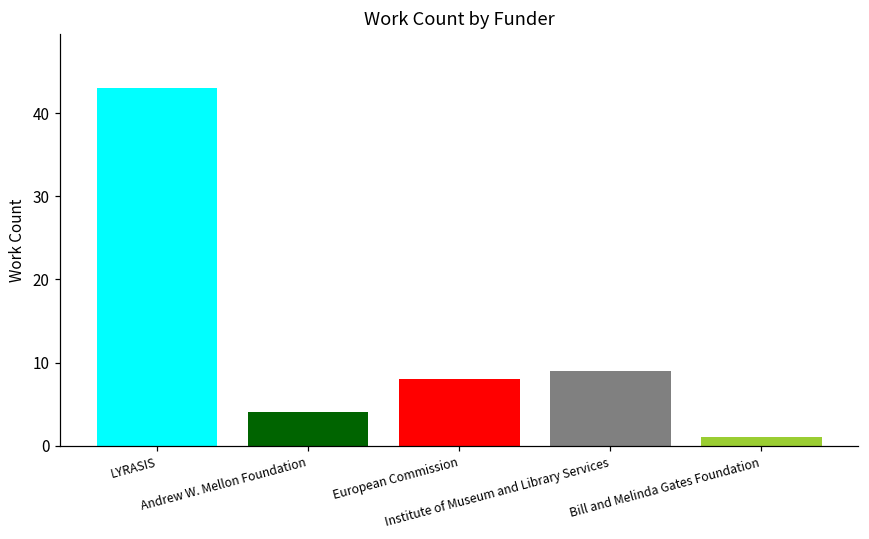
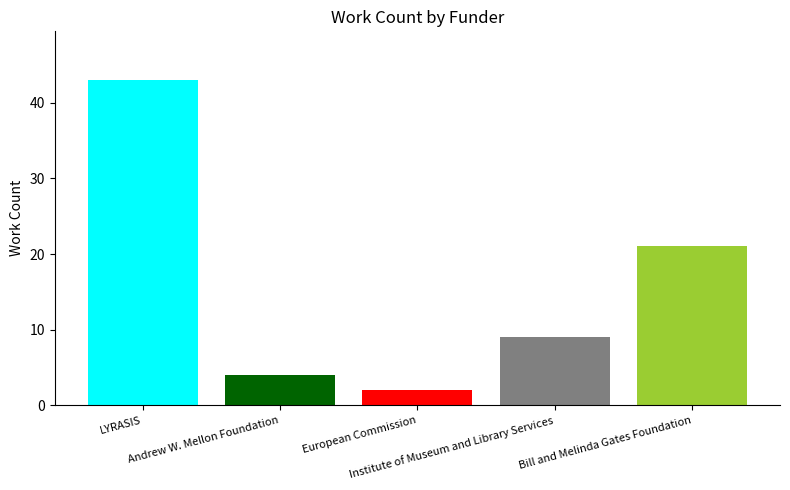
  {
    "LYRASIS": 43,
    "Andrew W. Mellon Foundation": 4,
-   "European Commission": 8,
+   "European Commission": 2,
    "Institute of Museum and Library Services": 9,
-   "Bill and Melinda Gates Foundation": 1
+   "Bill and Melinda Gates Foundation": 21
  }
